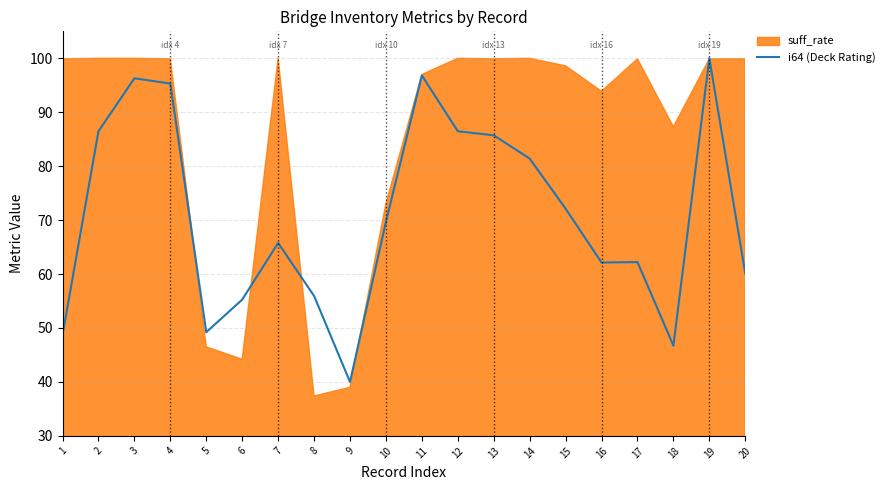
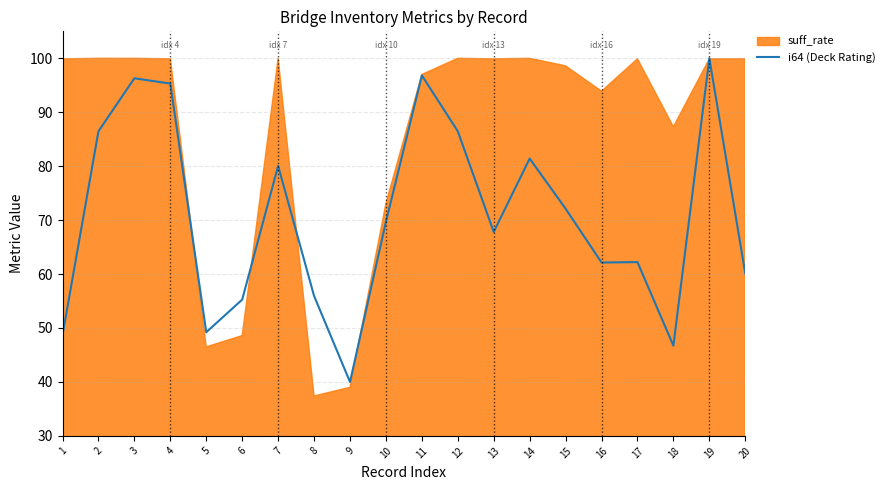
  {
    "i64 (Deck Rating)": {
      "1": 49,
      "2": 86,
      "3": 96,
      "4": 95,
      "5": 49,
      "6": 55,
-     "7": 66,
+     "7": 80,
      "8": 56,
      "9": 40,
      "10": 70,
      "12": 86,
-     "13": 86,
+     "13": 68,
      "14": 81,
      "15": 72,
      "16": 62,
      "17": 62,
      "18": 47,
      "20": 60
    },
    "suff_rate": {
      "1": 100,
      "2": 100,
      "3": 100,
      "5": 47,
-     "6": 44,
+     "6": 49,
      "8": 37,
      "9": 39,
      "10": 73,
      "12": 100,
      "14": 100,
      "15": 99,
      "16": 94,
      "17": 100,
      "18": 87,
      "20": 100
    }
  }
